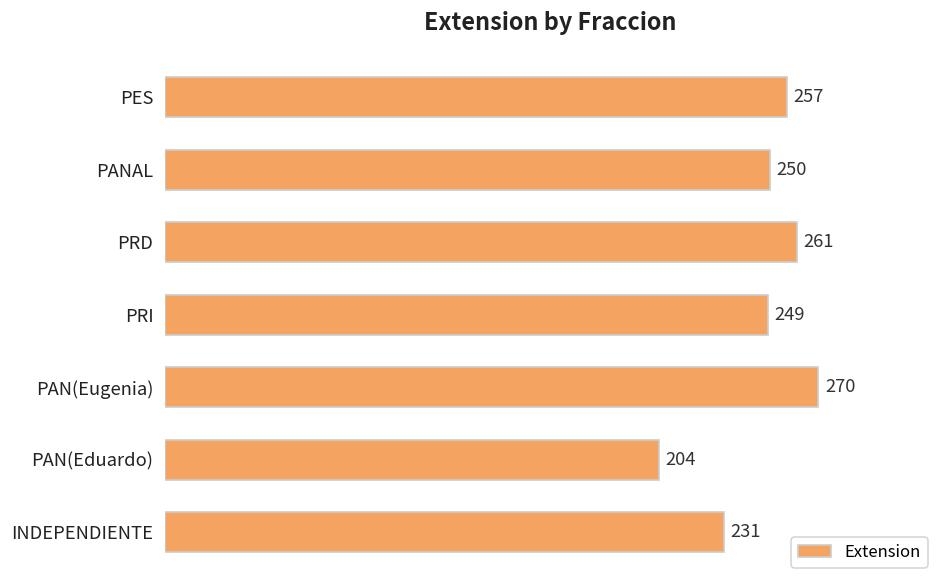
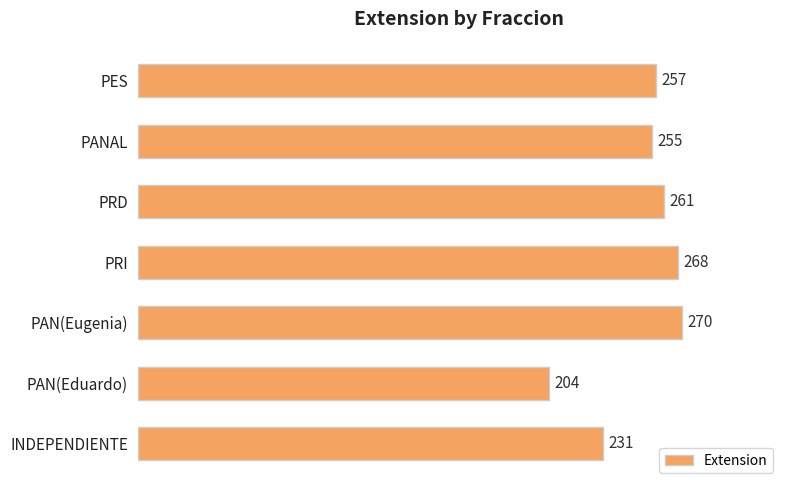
  {
    "PES": 257,
-   "PANAL": 250,
+   "PANAL": 255,
    "PRD": 261,
-   "PRI": 249,
+   "PRI": 268,
    "PAN(Eugenia)": 270,
    "PAN(Eduardo)": 204,
    "INDEPENDIENTE": 231
  }
